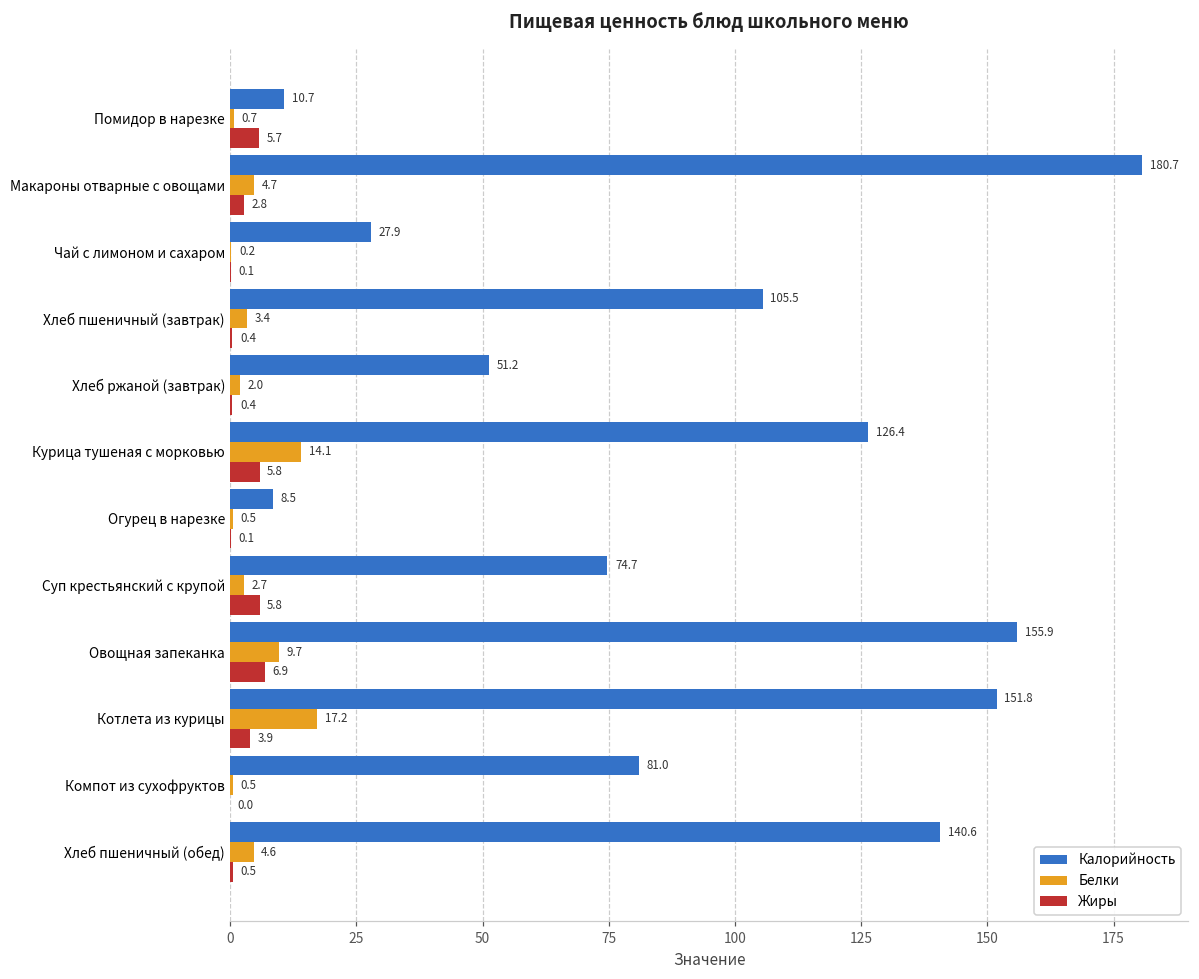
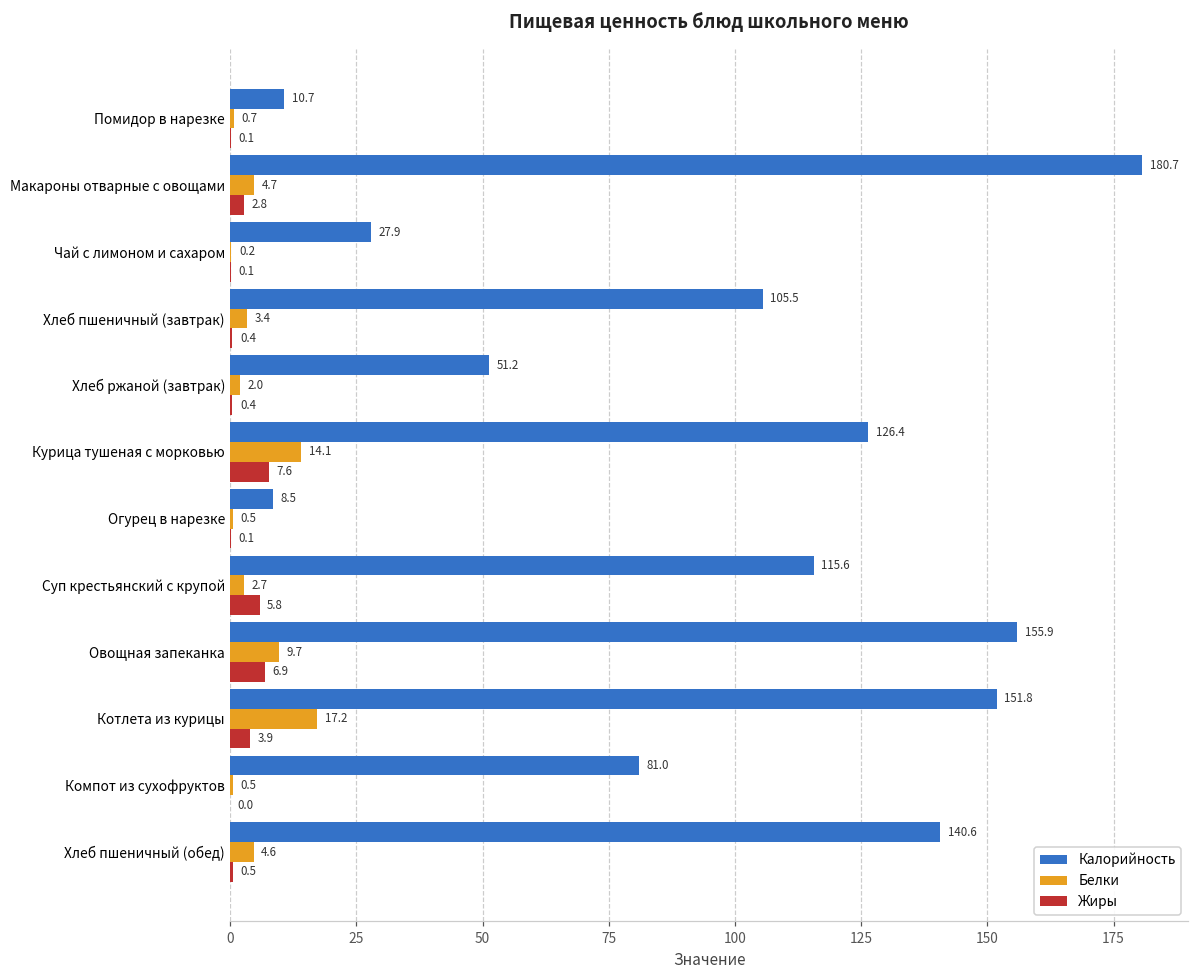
  {
    "Калорийность": {
      "Помидор в нарезке": 10.7,
      "Макароны отварные с овощами": 180.7,
      "Чай с лимоном и сахаром": 27.9,
      "Хлеб пшеничный (завтрак)": 105.5,
      "Хлеб ржаной (завтрак)": 51.2,
      "Курица тушеная с морковью": 126.4,
      "Огурец в нарезке": 8.5,
-     "Суп крестьянский с крупой": 74.7,
+     "Суп крестьянский с крупой": 115.6,
      "Овощная запеканка": 155.9,
      "Котлета из курицы": 151.8,
      "Компот из сухофруктов": 81.0,
      "Хлеб пшеничный (обед)": 140.6
    },
    "Белки": {
      "Помидор в нарезке": 0.7,
      "Макароны отварные с овощами": 4.7,
      "Чай с лимоном и сахаром": 0.2,
      "Хлеб пшеничный (завтрак)": 3.4,
      "Хлеб ржаной (завтрак)": 2.0,
      "Курица тушеная с морковью": 14.1,
      "Огурец в нарезке": 0.5,
      "Суп крестьянский с крупой": 2.7,
      "Овощная запеканка": 9.7,
      "Котлета из курицы": 17.2,
      "Компот из сухофруктов": 0.5,
      "Хлеб пшеничный (обед)": 4.6
    },
    "Жиры": {
-     "Помидор в нарезке": 5.7,
+     "Помидор в нарезке": 0.1,
      "Макароны отварные с овощами": 2.8,
      "Чай с лимоном и сахаром": 0.1,
      "Хлеб пшеничный (завтрак)": 0.4,
      "Хлеб ржаной (завтрак)": 0.4,
-     "Курица тушеная с морковью": 5.8,
+     "Курица тушеная с морковью": 7.6,
      "Огурец в нарезке": 0.1,
      "Суп крестьянский с крупой": 5.8,
      "Овощная запеканка": 6.9,
      "Котлета из курицы": 3.9,
      "Компот из сухофруктов": 0.0,
      "Хлеб пшеничный (обед)": 0.5
    }
  }
